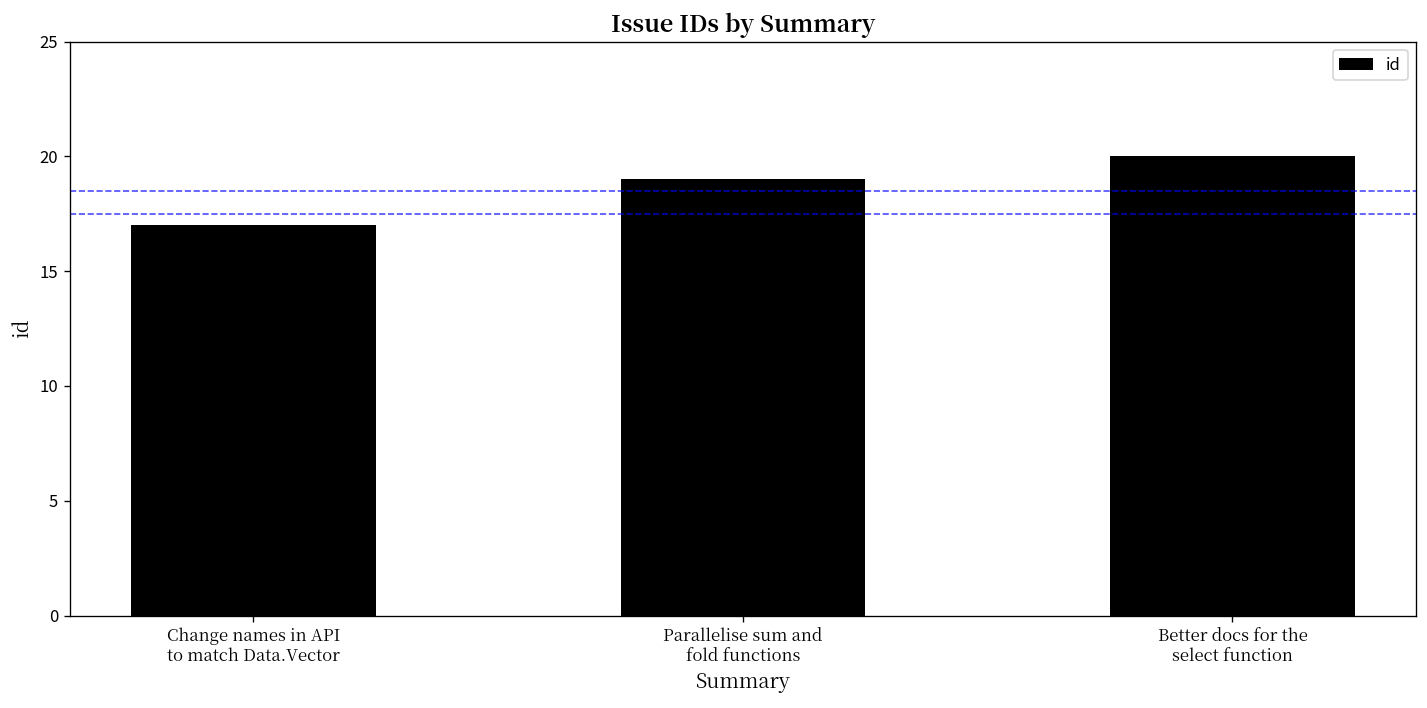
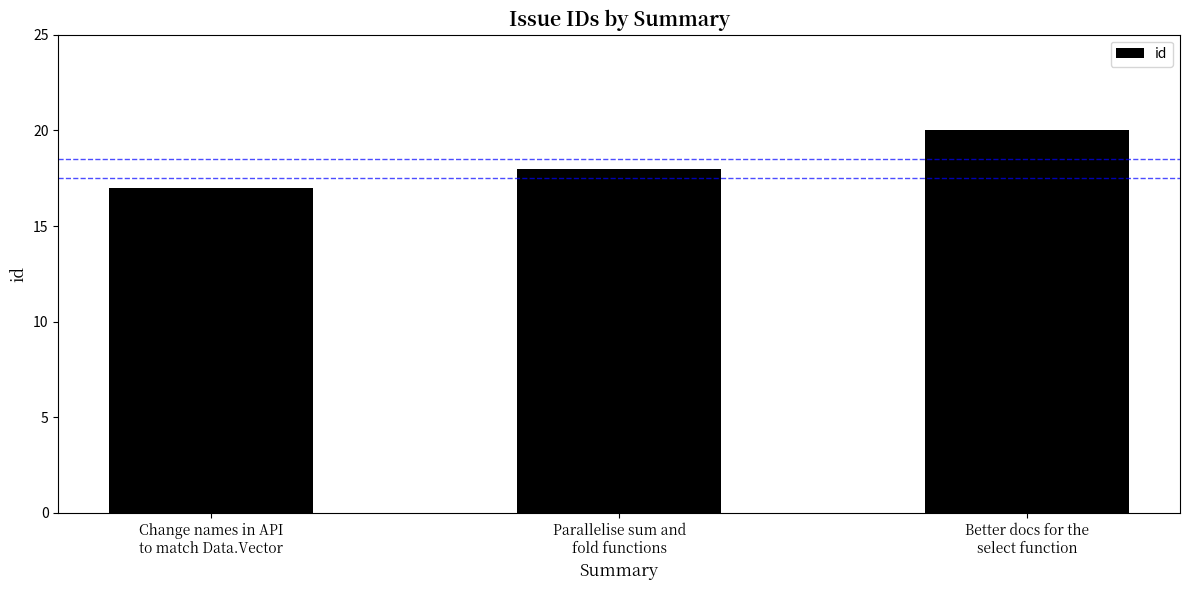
  {
    "Change names in API to match Data.Vector": 17,
-   "Parallelise sum and fold functions": 19,
+   "Parallelise sum and fold functions": 18,
    "Better docs for the select function": 20
  }
